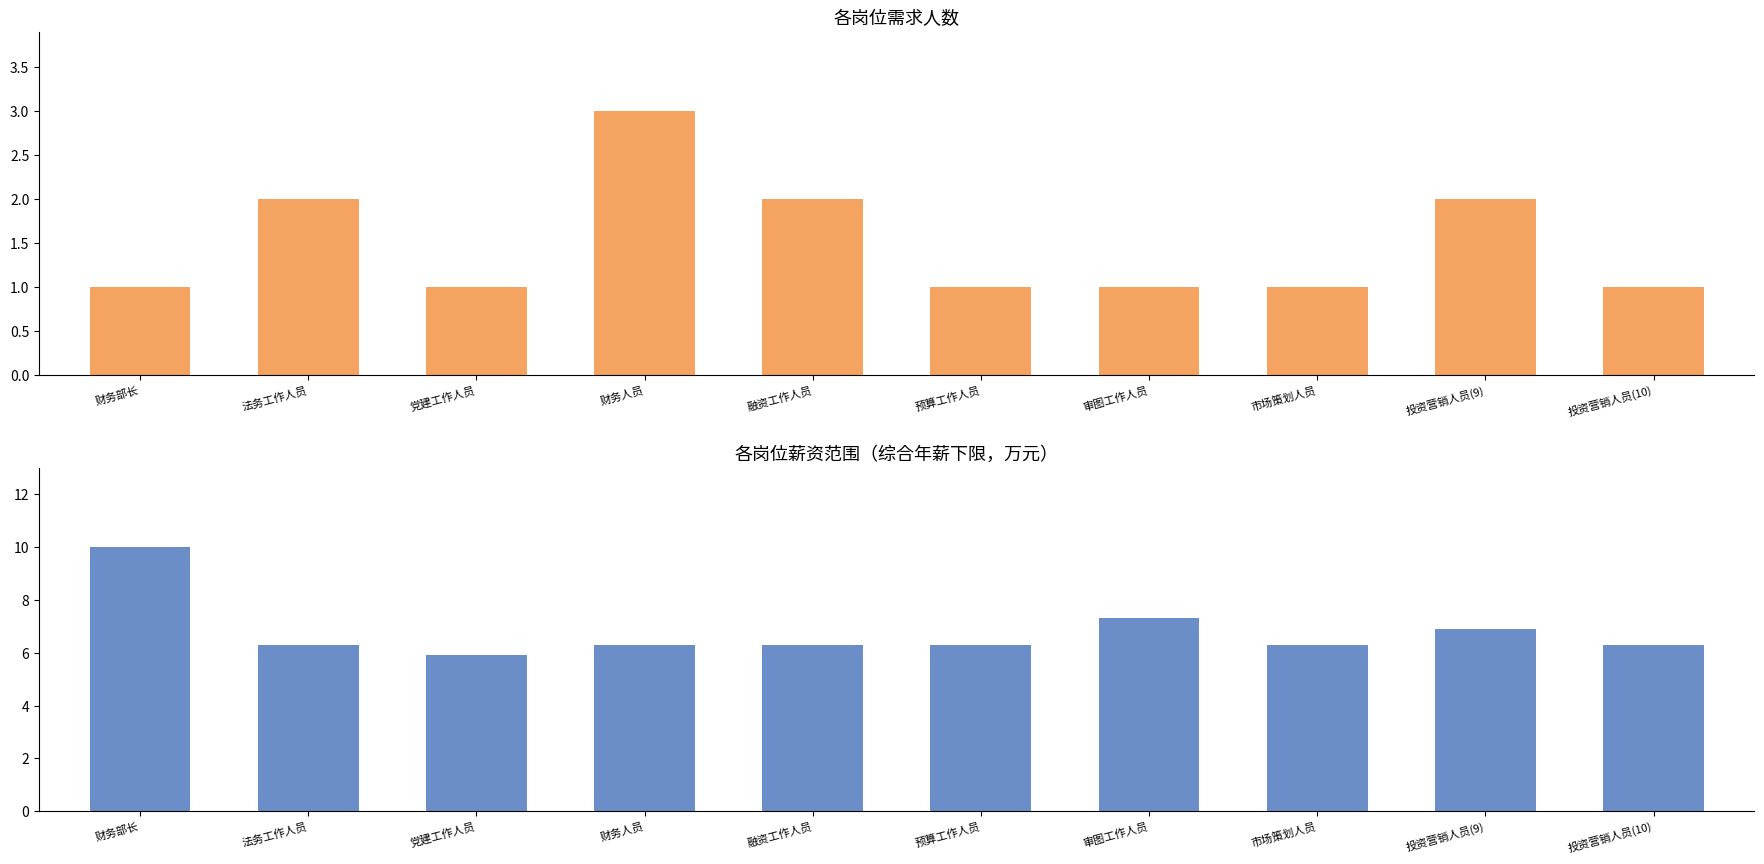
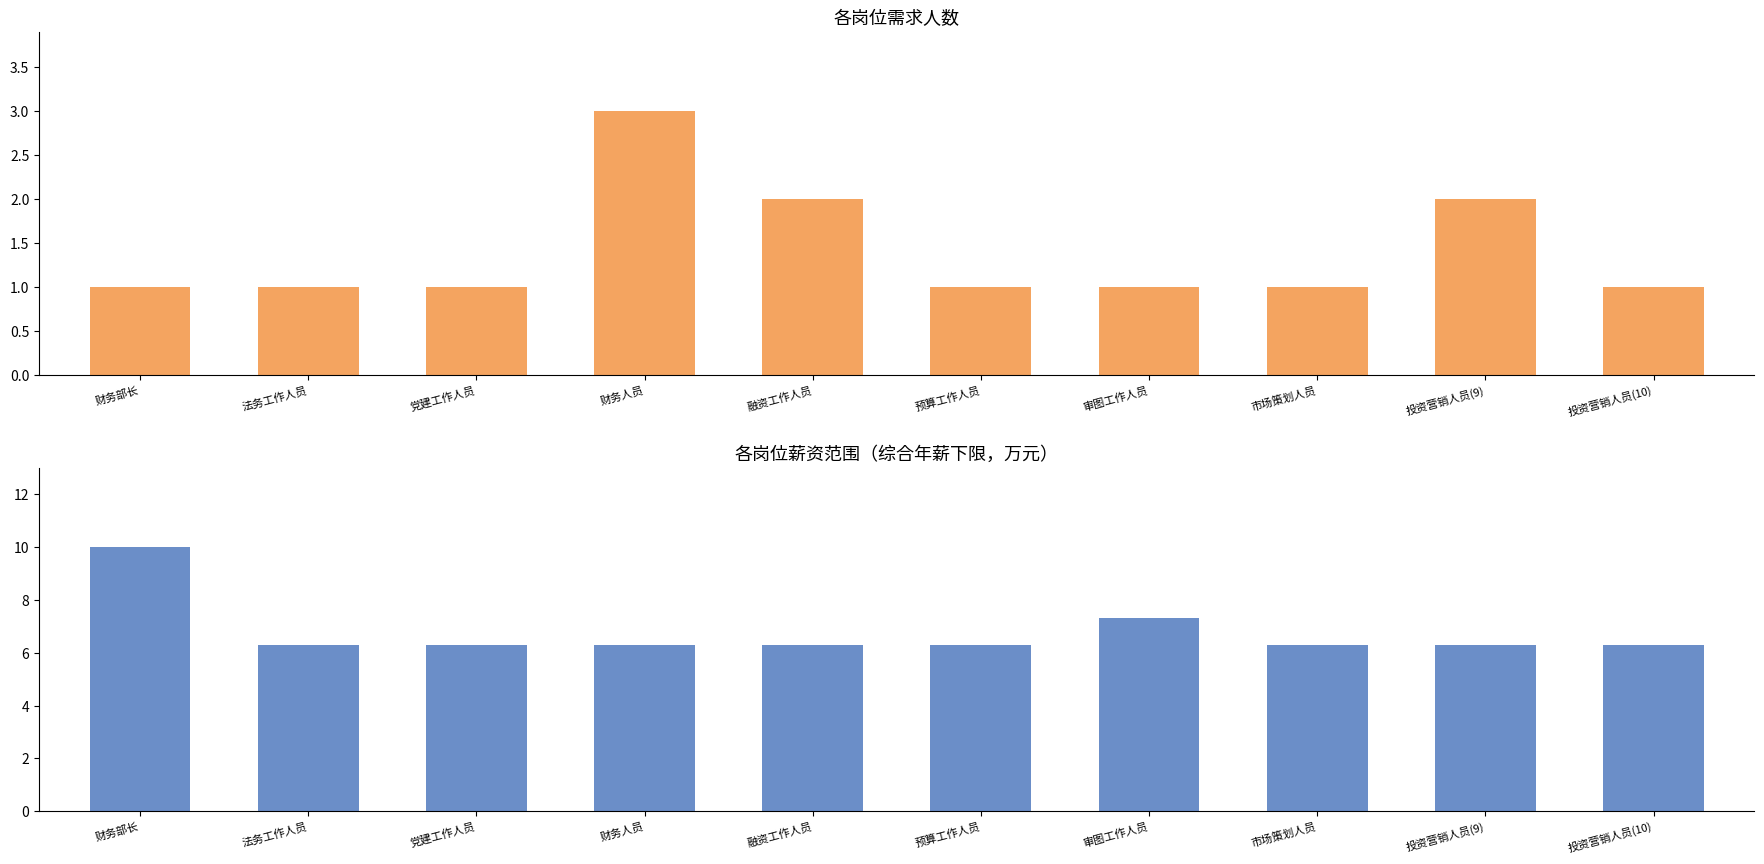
  {
    "各岗位需求人数": {
      "财务部长": 1,
-     "法务工作人员": 2,
+     "法务工作人员": 1,
      "党建工作人员": 1,
      "财务人员": 3,
      "融资工作人员": 2,
      "预算工作人员": 1,
      "审图工作人员": 1,
      "市场策划人员": 1,
      "投资营销人员(9)": 2,
      "投资营销人员(10)": 1
    },
    "各岗位薪资范围（综合年薪下限，万元）": {
      "财务部长": 10.0,
      "法务工作人员": 6.3,
-     "党建工作人员": 5.9,
+     "党建工作人员": 6.3,
      "财务人员": 6.3,
      "融资工作人员": 6.3,
      "预算工作人员": 6.3,
      "审图工作人员": 7.3,
      "市场策划人员": 6.3,
-     "投资营销人员(9)": 6.9,
+     "投资营销人员(9)": 6.3,
      "投资营销人员(10)": 6.3
    }
  }
